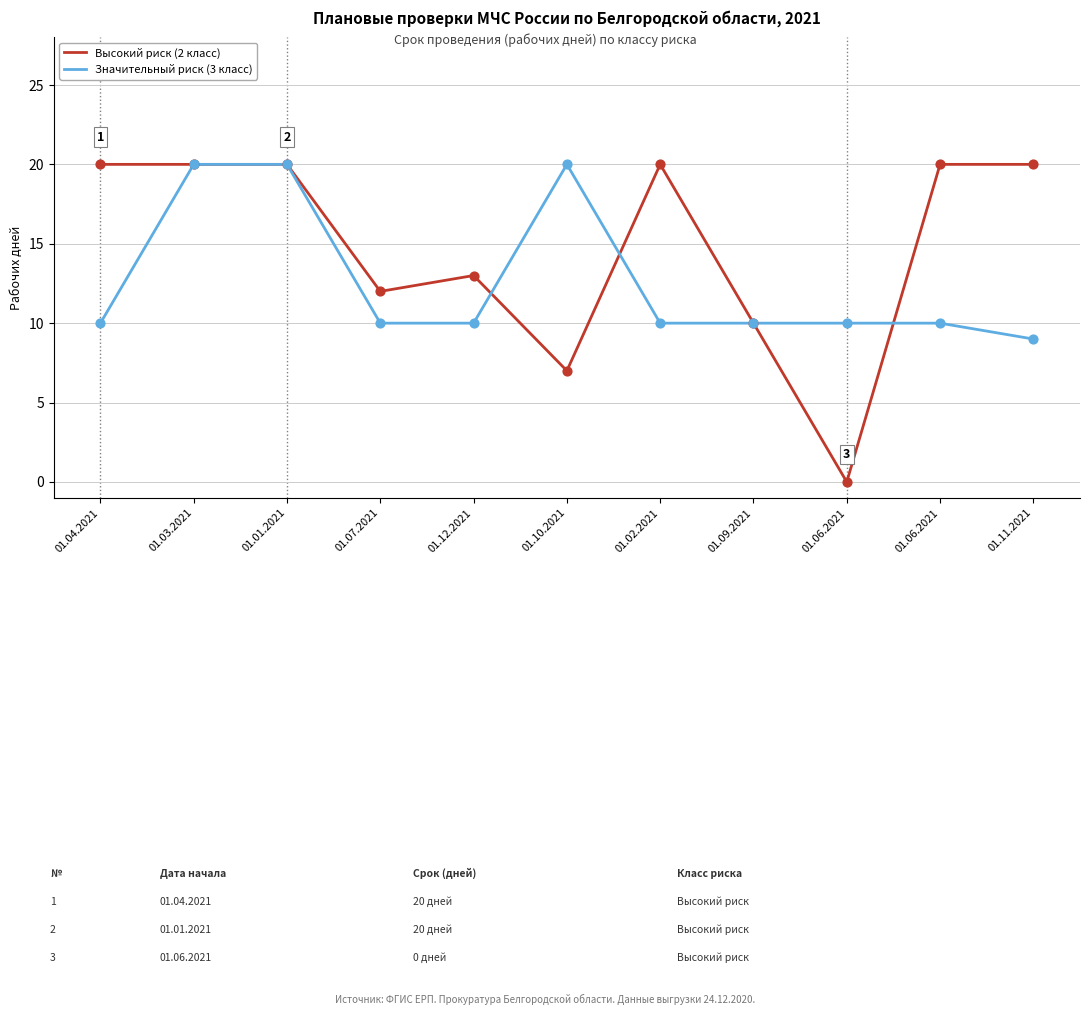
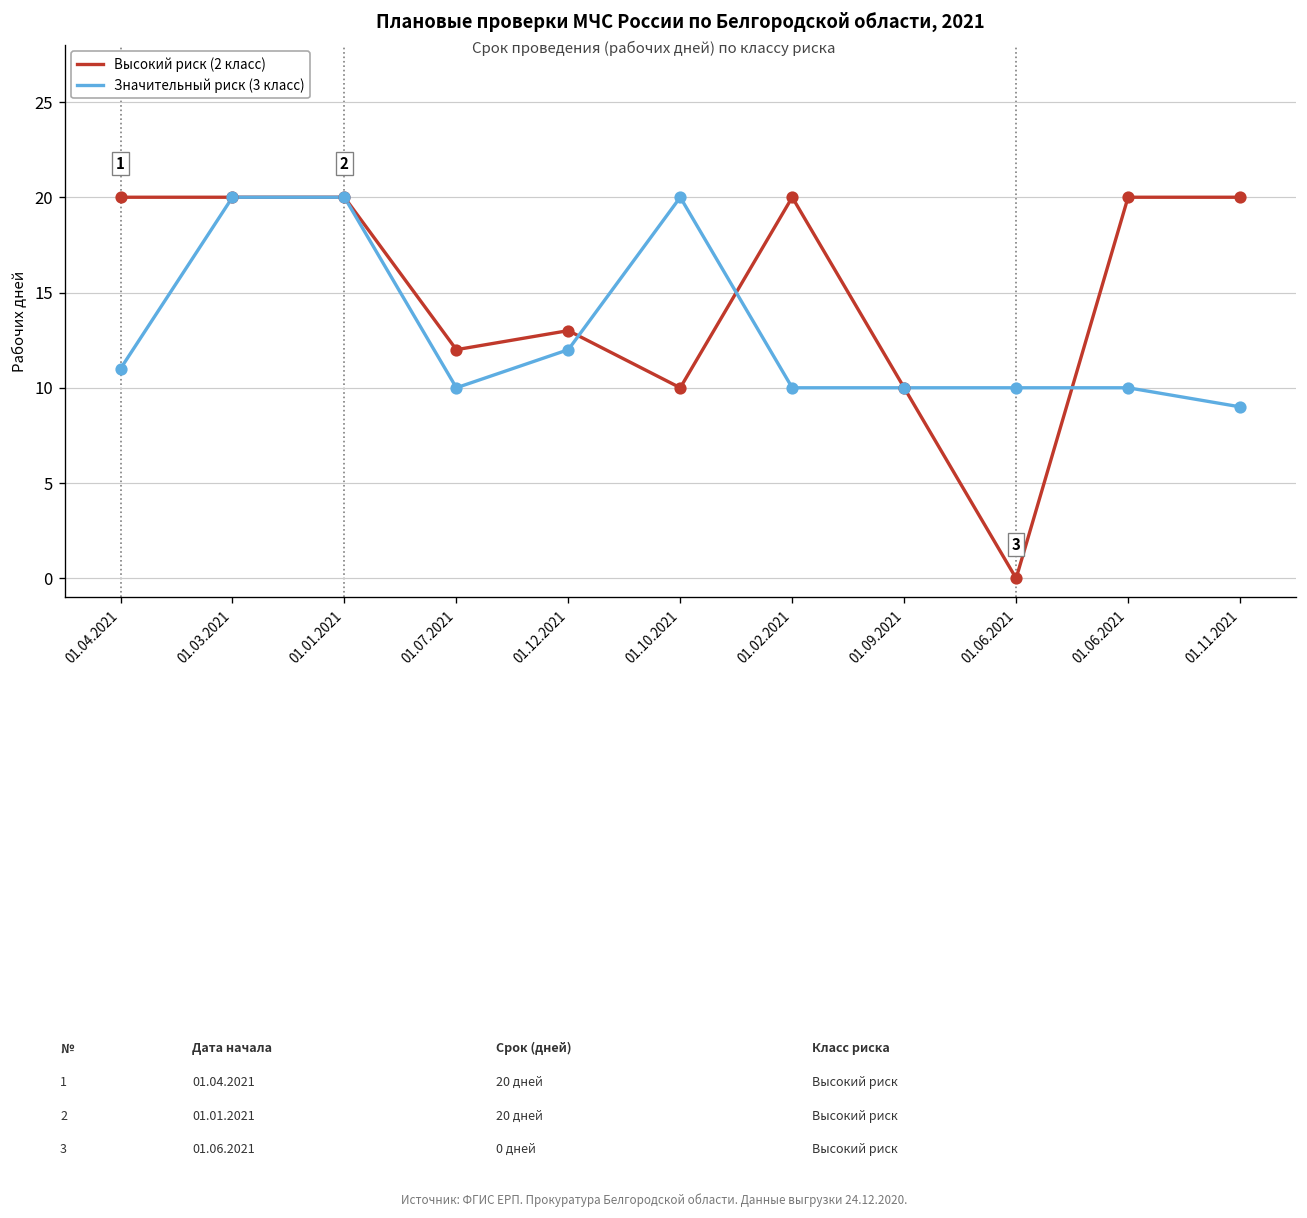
  {
    "Высокий риск (2 класс)": {
      "01.07.2021": 12,
      "01.12.2021": 13,
-     "01.10.2021": 7,
+     "01.10.2021": 10,
      "01.02.2021": 20,
      "01.11.2021": 20
    },
    "Значительный риск (3 класс)": {
-     "01.04.2021": 10,
+     "01.04.2021": 11,
      "01.07.2021": 10,
-     "01.12.2021": 10,
+     "01.12.2021": 12,
      "01.10.2021": 20,
      "01.02.2021": 10,
      "01.11.2021": 9
    }
  }
